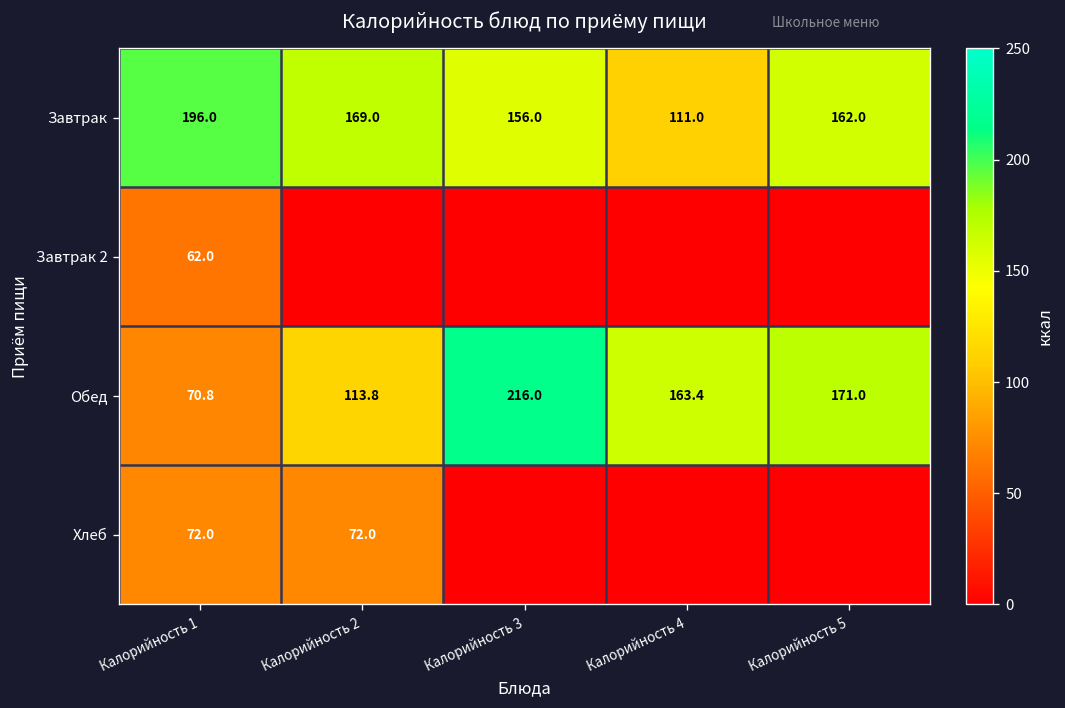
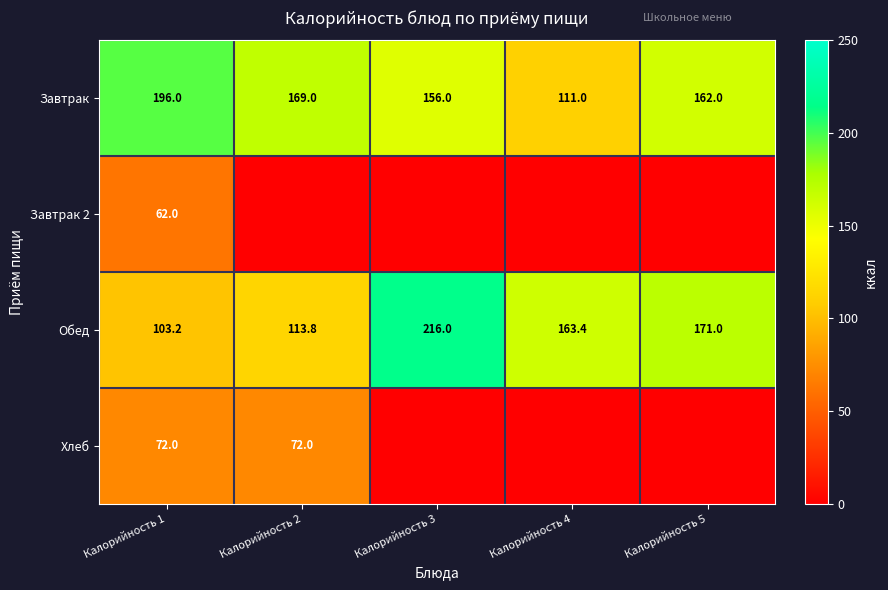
  {
    "Завтрак": {
      "Калорийность 1": 196.0,
      "Калорийность 2": 169.0,
      "Калорийность 3": 156.0,
      "Калорийность 4": 111.0,
      "Калорийность 5": 162.0
    },
    "Завтрак 2": {
      "Калорийность 1": 62.0
    },
    "Обед": {
-     "Калорийность 1": 70.8,
+     "Калорийность 1": 103.2,
      "Калорийность 2": 113.8,
      "Калорийность 3": 216.0,
      "Калорийность 4": 163.4,
      "Калорийность 5": 171.0
    },
    "Хлеб": {
      "Калорийность 1": 72.0,
      "Калорийность 2": 72.0
    }
  }
